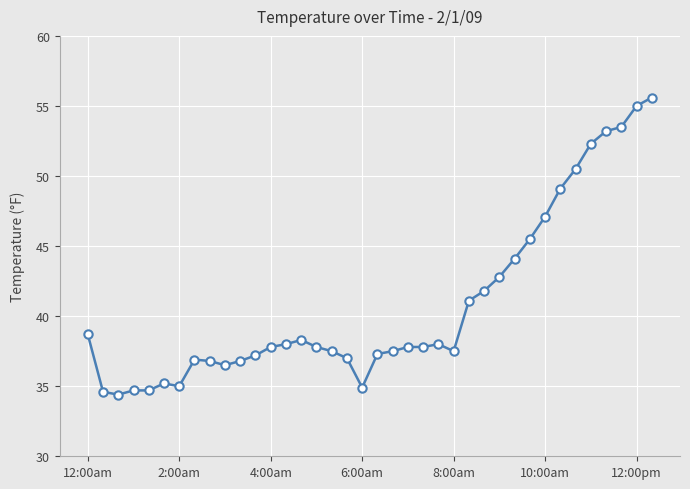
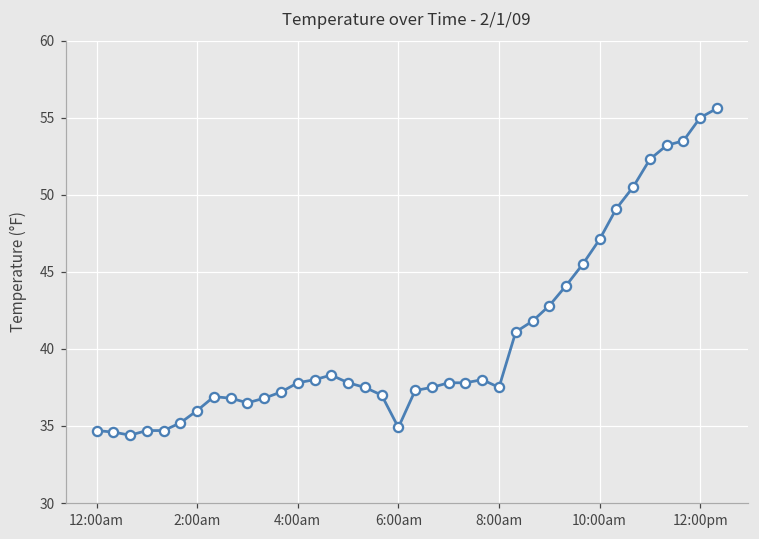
  {
-   "12:00am": 38.7,
-   "2:00am": 35,
+   "12:00am": 34.7,
+   "2:00am": 36,
    "4:00am": 37.8,
    "6:00am": 34.9,
    "8:00am": 37.5,
    "10:00am": 47.1,
    "12:00pm": 55.0
  }
